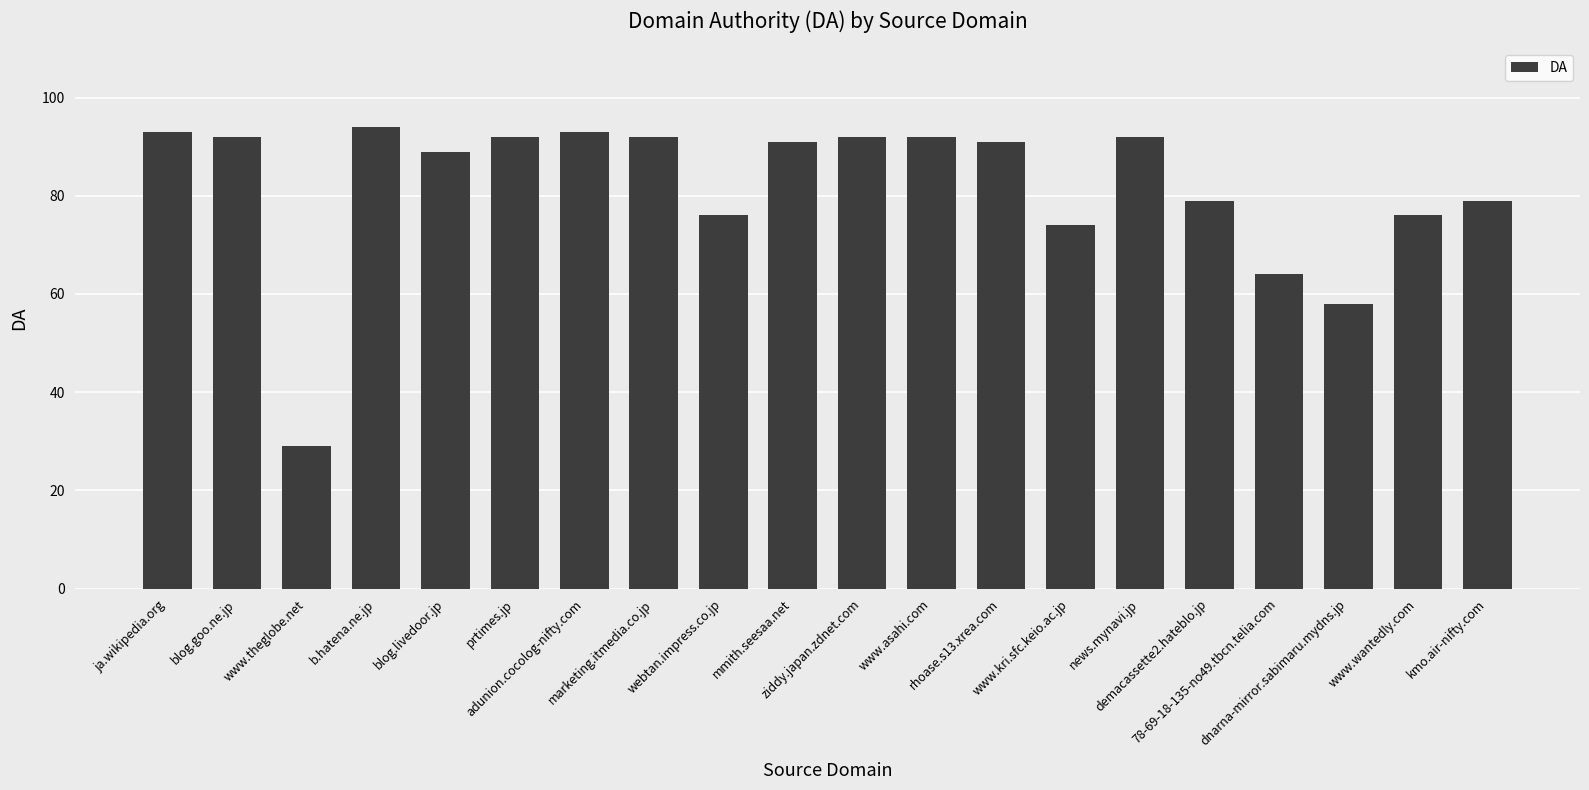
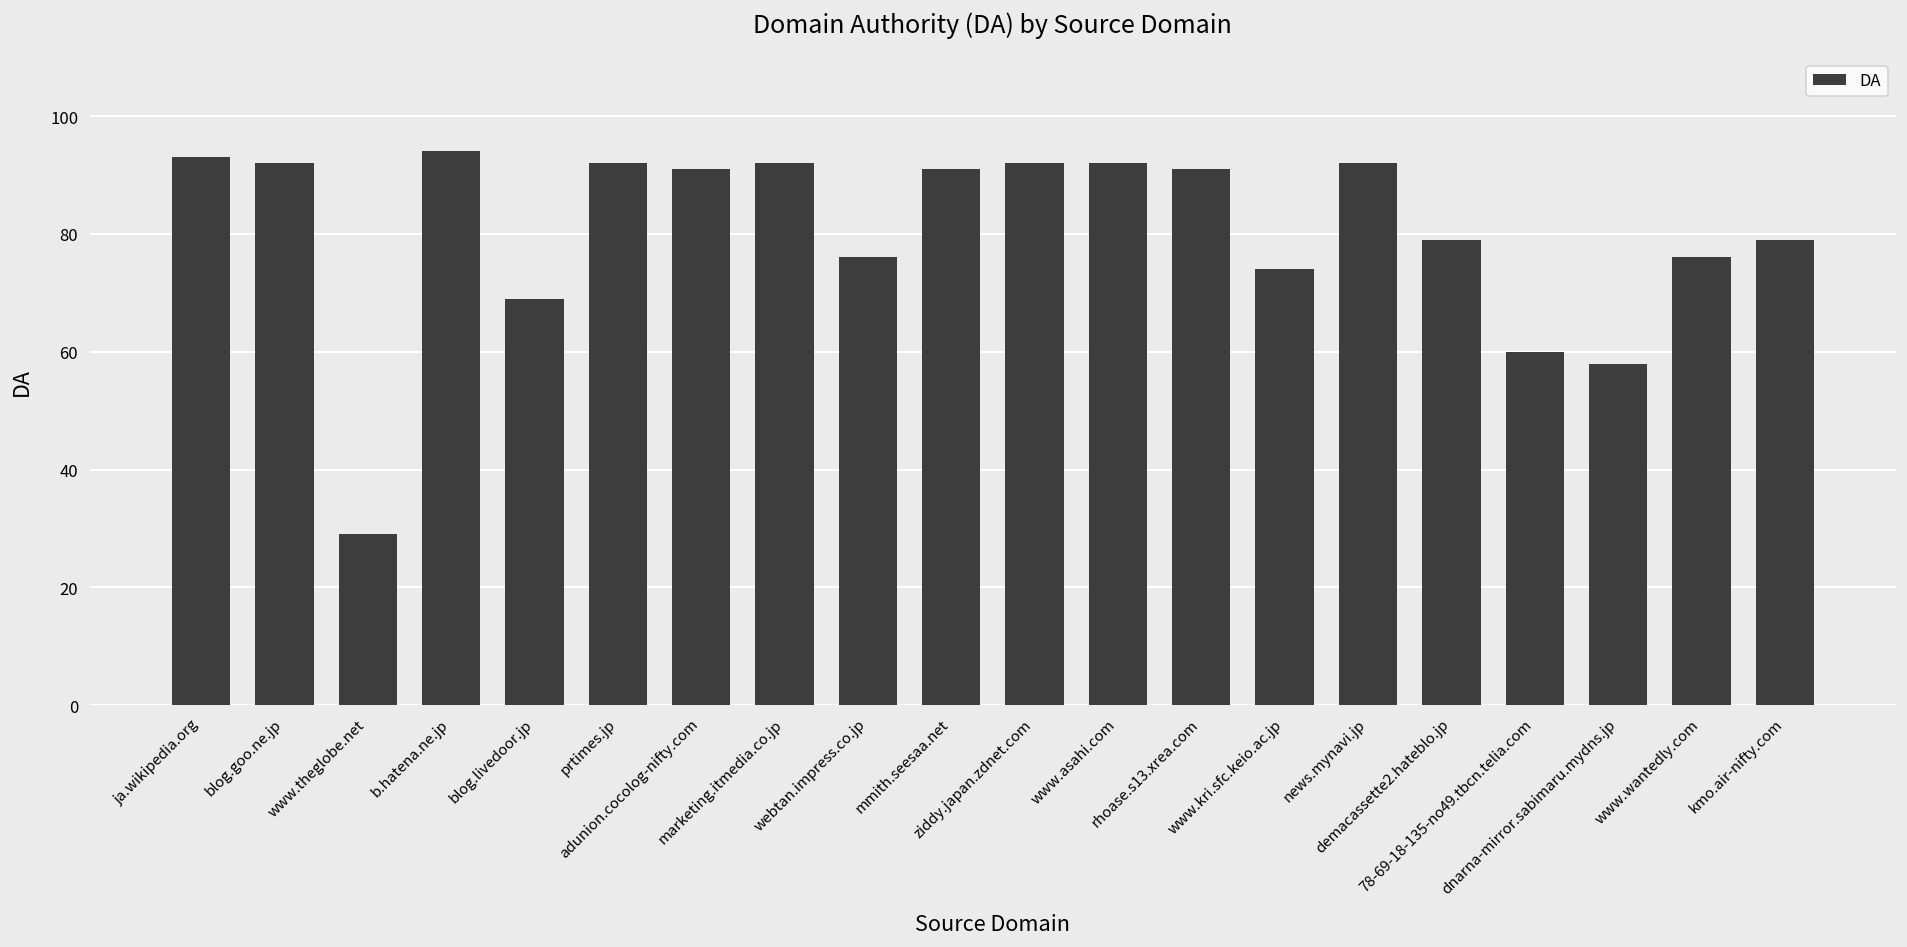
  {
    "ja.wikipedia.org": 93,
    "blog.goo.ne.jp": 92,
    "www.theglobe.net": 29,
    "b.hatena.ne.jp": 94,
-   "blog.livedoor.jp": 89,
+   "blog.livedoor.jp": 69,
    "prtimes.jp": 92,
-   "adunion.cocolog-nifty.com": 93,
+   "adunion.cocolog-nifty.com": 91,
    "marketing.itmedia.co.jp": 92,
    "webtan.impress.co.jp": 76,
    "mmith.seesaa.net": 91,
    "ziddy.japan.zdnet.com": 92,
    "www.asahi.com": 92,
    "rhoase.s13.xrea.com": 91,
    "www.kri.sfc.keio.ac.jp": 74,
    "news.mynavi.jp": 92,
    "demacassette2.hateblo.jp": 79,
-   "78-69-18-135-no49.tbcn.telia.com": 64,
+   "78-69-18-135-no49.tbcn.telia.com": 60,
    "dnarna-mirror.sabimaru.mydns.jp": 58,
    "www.wantedly.com": 76,
    "kmo.air-nifty.com": 79
  }
